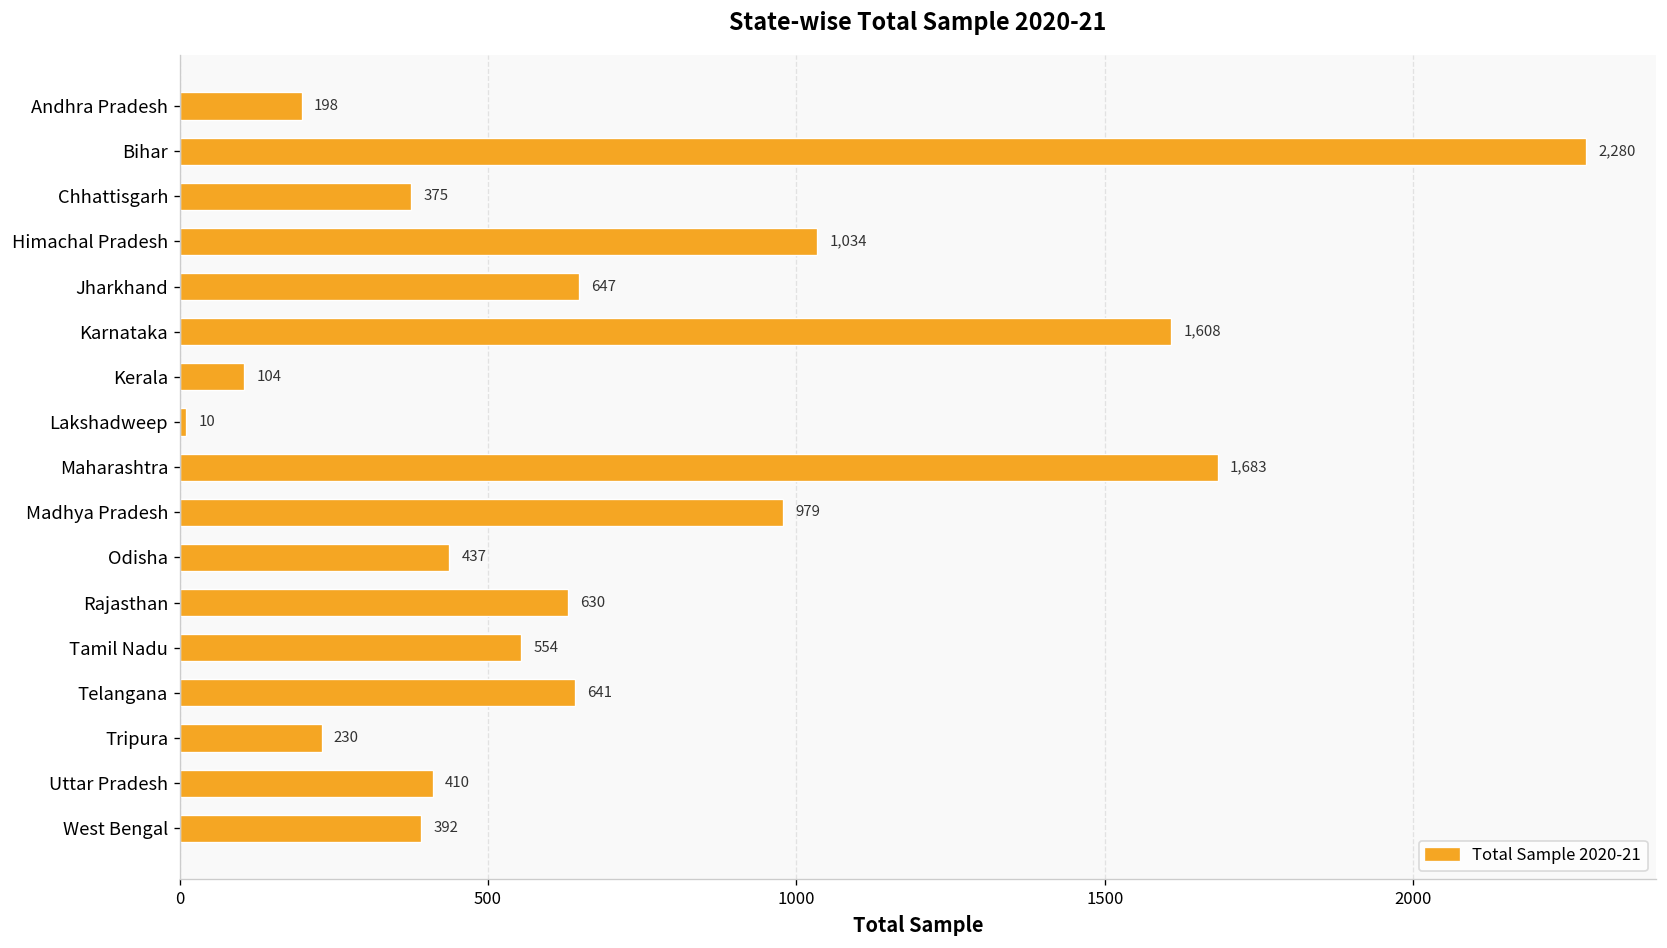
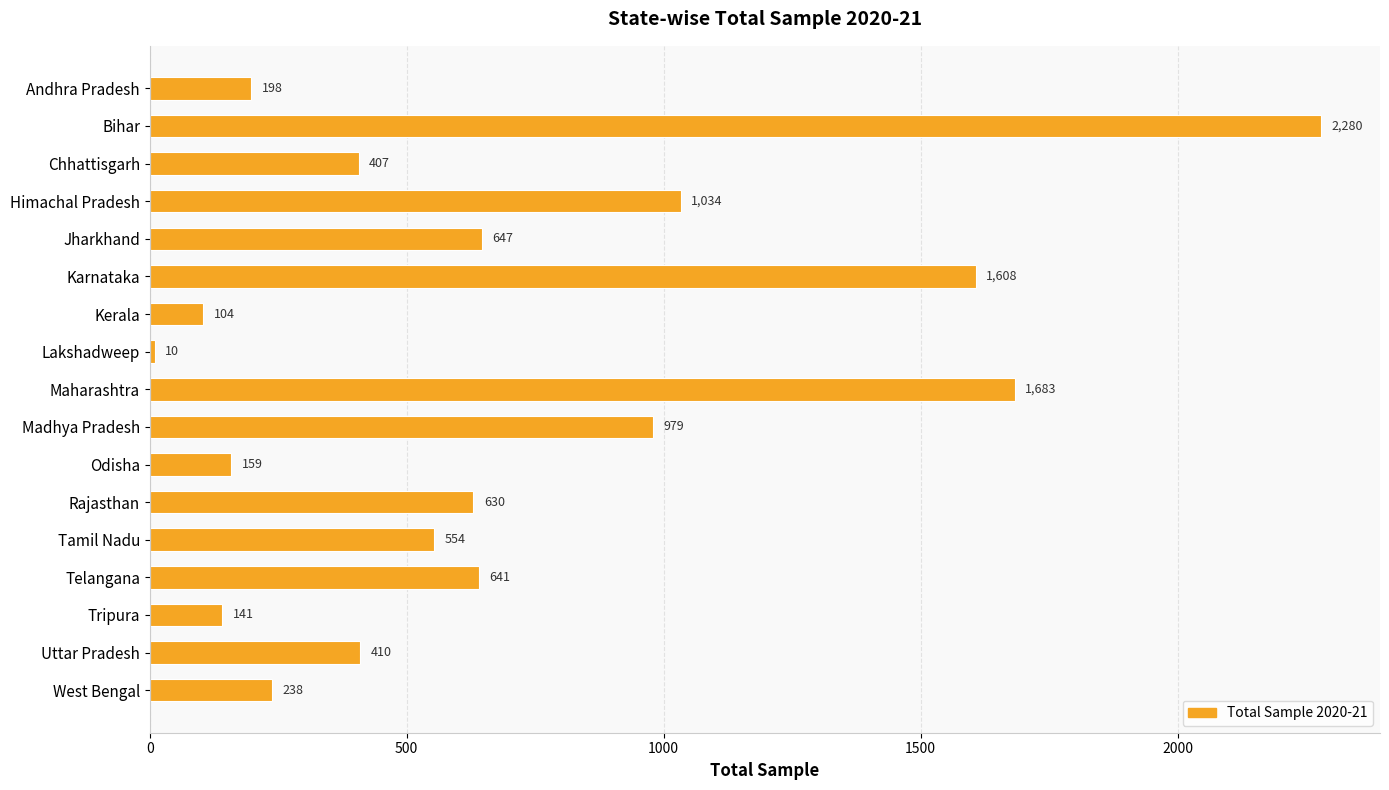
  {
    "Andhra Pradesh": "198",
    "Bihar": "2,280",
-   "Chhattisgarh": "375",
+   "Chhattisgarh": "407",
    "Himachal Pradesh": "1,034",
    "Jharkhand": "647",
    "Karnataka": "1,608",
    "Kerala": "104",
    "Lakshadweep": "10",
    "Maharashtra": "1,683",
    "Madhya Pradesh": "979",
-   "Odisha": "437",
+   "Odisha": "159",
    "Rajasthan": "630",
    "Tamil Nadu": "554",
    "Telangana": "641",
-   "Tripura": "230",
+   "Tripura": "141",
    "Uttar Pradesh": "410",
-   "West Bengal": "392"
+   "West Bengal": "238"
  }
